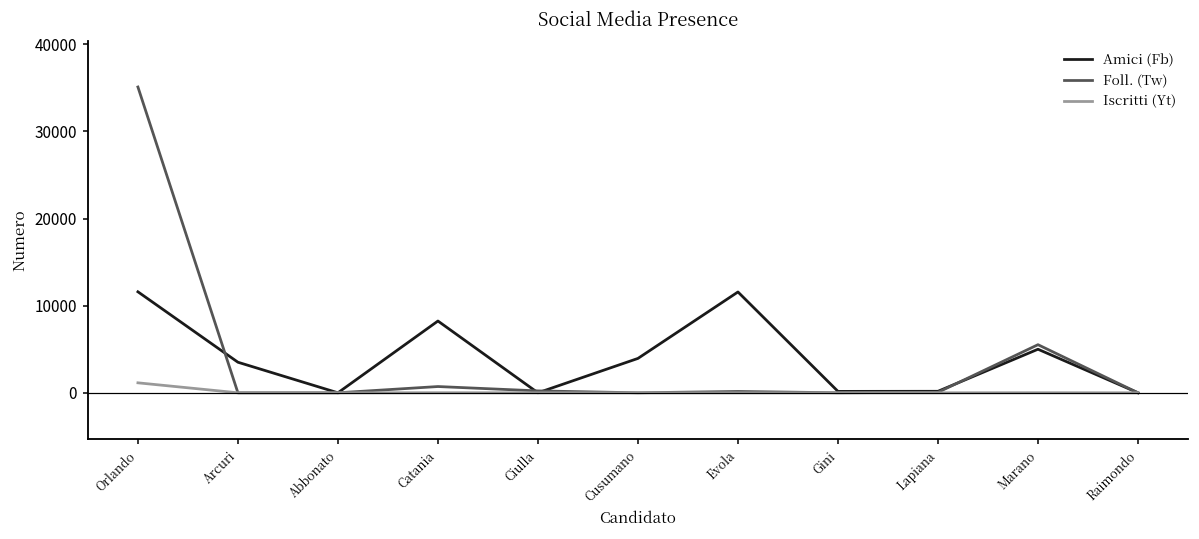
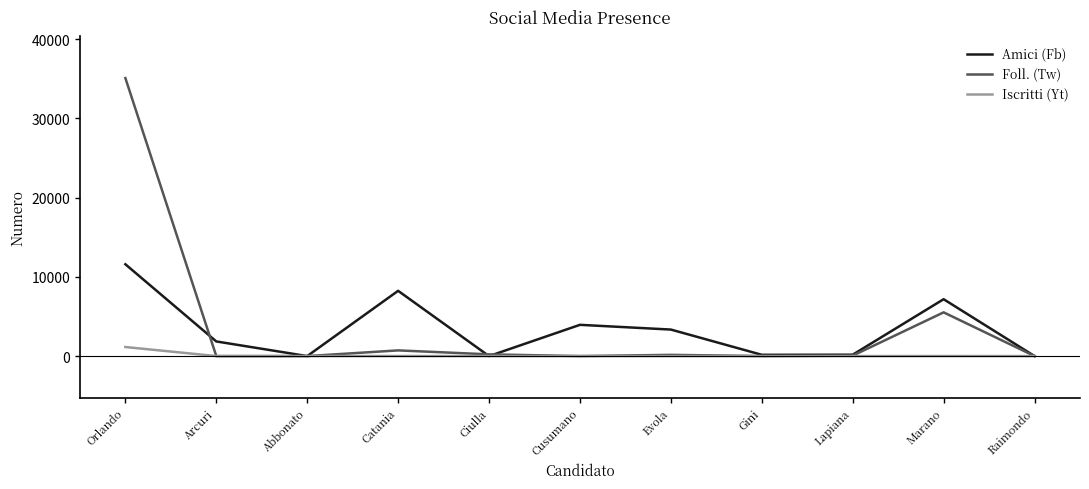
  {
    "Amici (Fb)": {
      "Orlando": 12000,
-     "Arcuri": 4000,
+     "Arcuri": 2000,
      "Catania": 8000,
      "Cusumano": 4000,
-     "Evola": 12000,
-     "Marano": 5000
+     "Evola": 3000,
+     "Marano": 7000
    },
    "Foll. (Tw)": {
      "Orlando": 35000,
      "Catania": 1000,
      "Marano": 6000
    },
    "Iscritti (Yt)": {
      "Orlando": 1000,
      "Catania": 0,
      "Marano": 0
    }
  }
